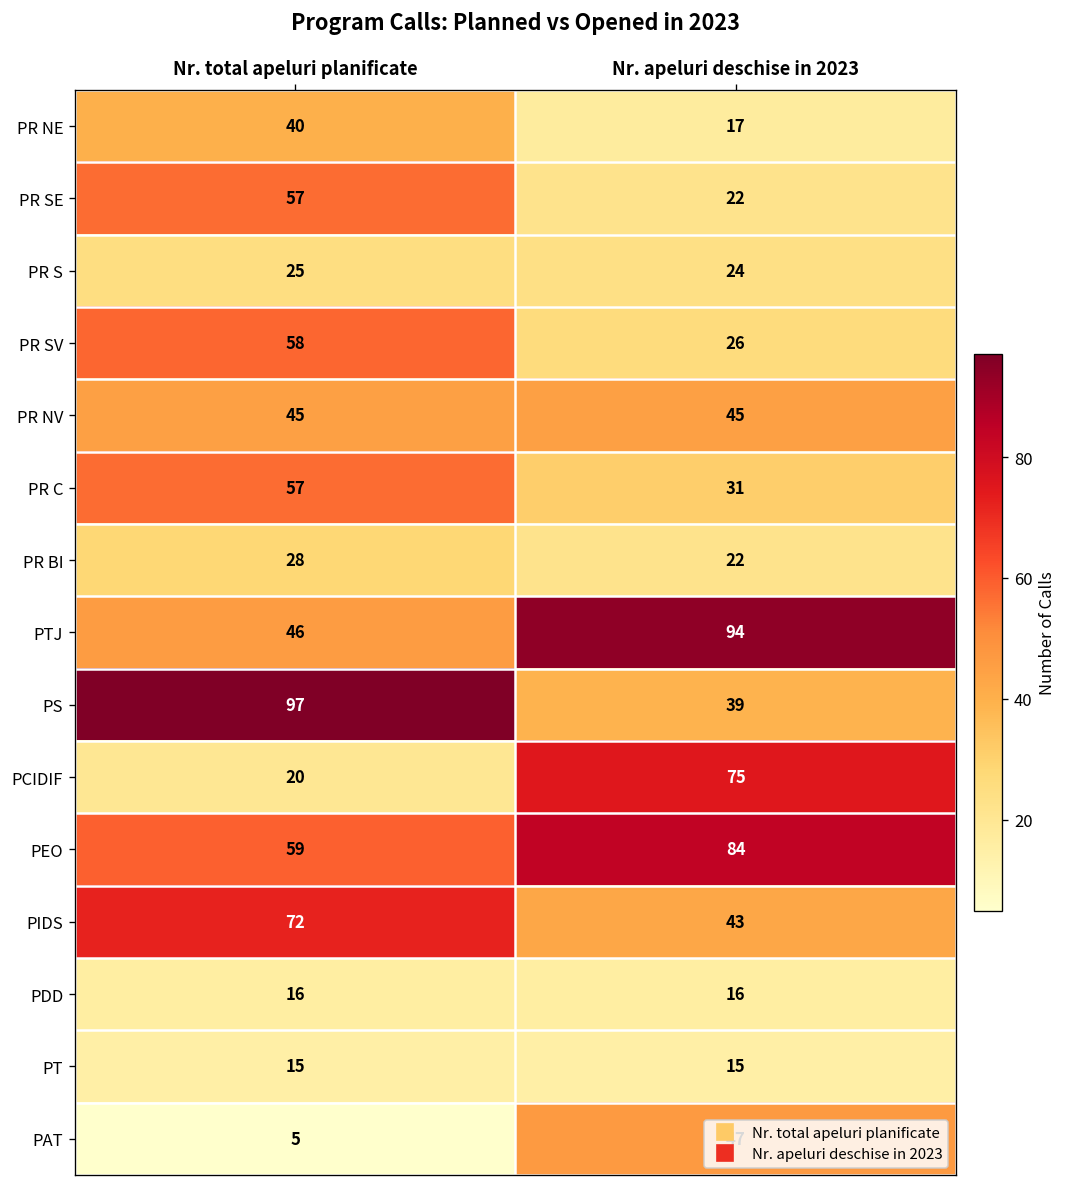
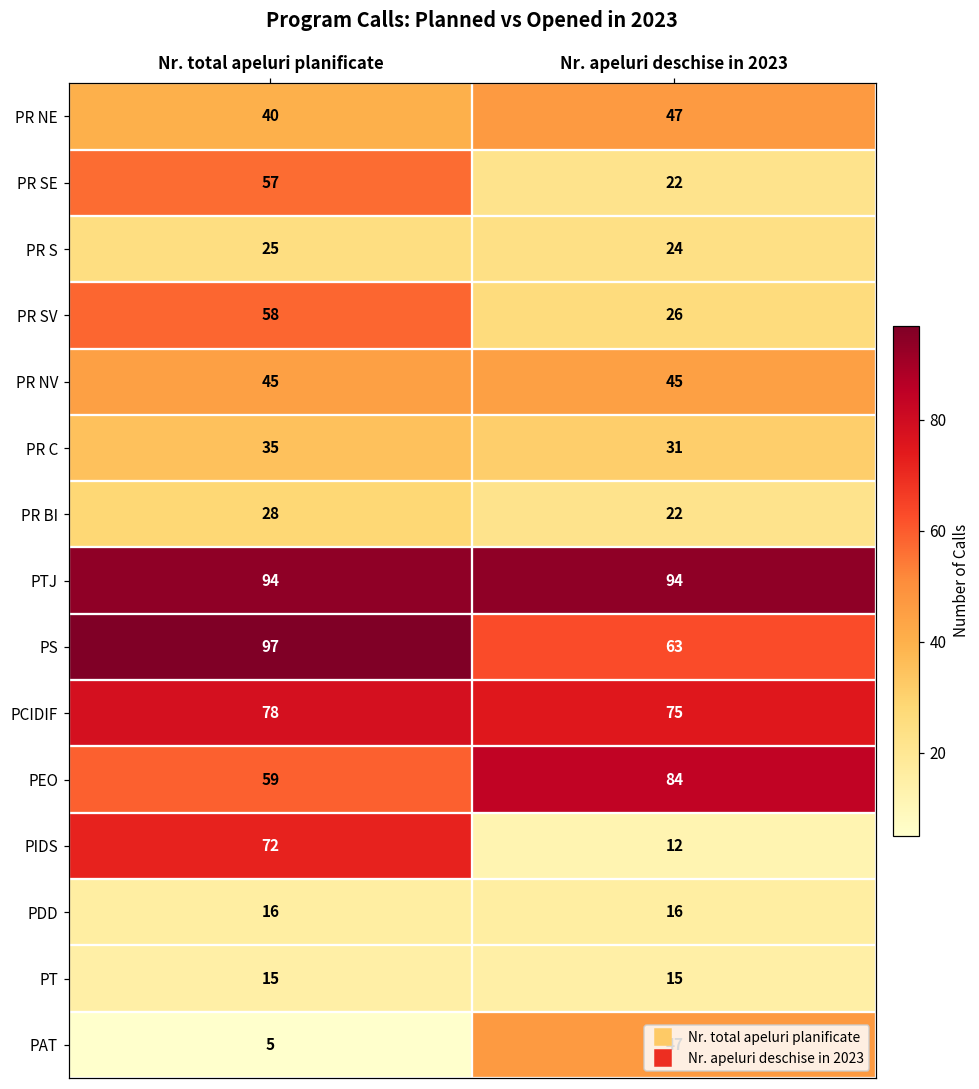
  {
    "PR NE": {
      "Nr. total apeluri planificate": 40,
-     "Nr. apeluri deschise in 2023": 17
+     "Nr. apeluri deschise in 2023": 47
    },
    "PR SE": {
      "Nr. total apeluri planificate": 57,
      "Nr. apeluri deschise in 2023": 22
    },
    "PR S": {
      "Nr. total apeluri planificate": 25,
      "Nr. apeluri deschise in 2023": 24
    },
    "PR SV": {
      "Nr. total apeluri planificate": 58,
      "Nr. apeluri deschise in 2023": 26
    },
    "PR NV": {
      "Nr. total apeluri planificate": 45,
      "Nr. apeluri deschise in 2023": 45
    },
    "PR C": {
-     "Nr. total apeluri planificate": 57,
+     "Nr. total apeluri planificate": 35,
      "Nr. apeluri deschise in 2023": 31
    },
    "PR BI": {
      "Nr. total apeluri planificate": 28,
      "Nr. apeluri deschise in 2023": 22
    },
    "PTJ": {
-     "Nr. total apeluri planificate": 46,
+     "Nr. total apeluri planificate": 94,
      "Nr. apeluri deschise in 2023": 94
    },
    "PS": {
      "Nr. total apeluri planificate": 97,
-     "Nr. apeluri deschise in 2023": 39
+     "Nr. apeluri deschise in 2023": 63
    },
    "PCIDIF": {
-     "Nr. total apeluri planificate": 20,
+     "Nr. total apeluri planificate": 78,
      "Nr. apeluri deschise in 2023": 75
    },
    "PEO": {
      "Nr. total apeluri planificate": 59,
      "Nr. apeluri deschise in 2023": 84
    },
    "PIDS": {
      "Nr. total apeluri planificate": 72,
-     "Nr. apeluri deschise in 2023": 43
+     "Nr. apeluri deschise in 2023": 12
    },
    "PDD": {
      "Nr. total apeluri planificate": 16,
      "Nr. apeluri deschise in 2023": 16
    },
    "PT": {
      "Nr. total apeluri planificate": 15,
      "Nr. apeluri deschise in 2023": 15
    },
    "PAT": {
      "Nr. total apeluri planificate": 5
    }
  }
